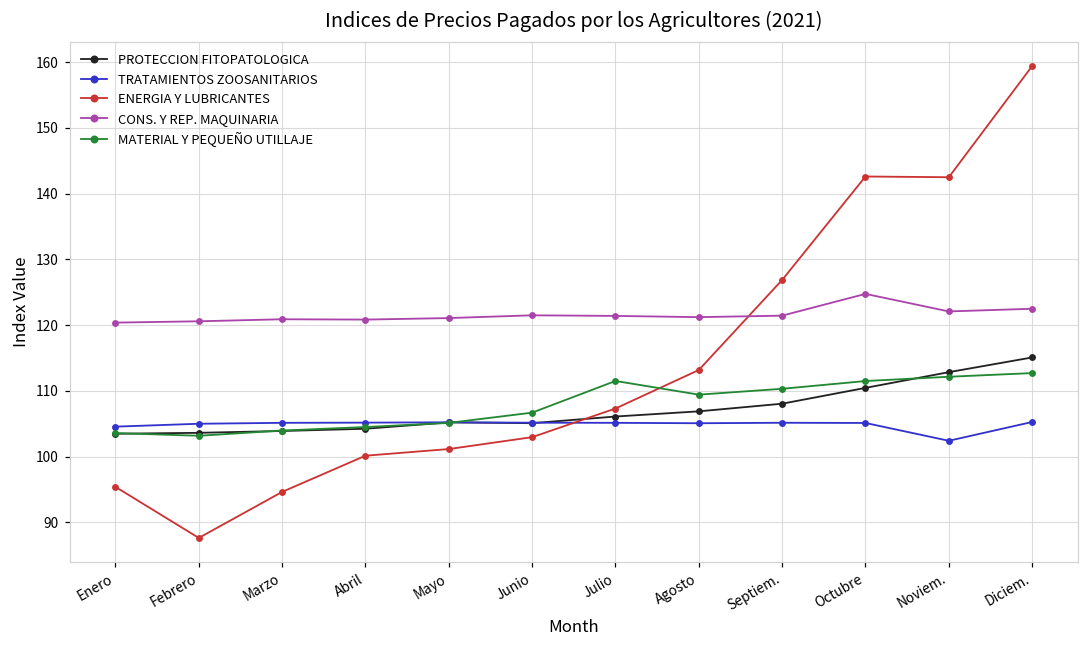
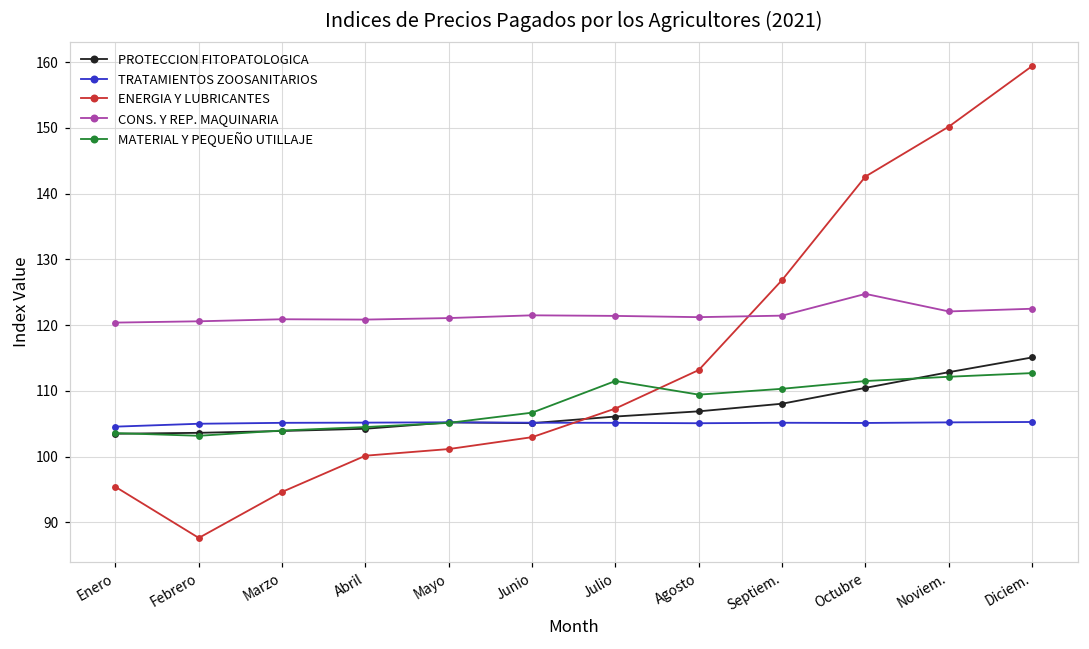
  {
    "PROTECCION FITOPATOLOGICA": {
      "Febrero": 104,
      "Julio": 106,
      "Agosto": 107,
      "Septiem.": 108,
      "Octubre": 110,
      "Noviem.": 113,
      "Diciem.": 115
    },
    "TRATAMIENTOS ZOOSANITARIOS": {
      "Enero": 105,
      "Febrero": 105,
      "Marzo": 105,
      "Abril": 105,
      "Julio": 105,
      "Agosto": 105,
      "Septiem.": 105,
      "Octubre": 105,
-     "Noviem.": 102,
+     "Noviem.": 105,
      "Diciem.": 105
    },
    "ENERGIA Y LUBRICANTES": {
      "Enero": 95,
      "Febrero": 88,
      "Marzo": 95,
      "Abril": 100,
      "Mayo": 101,
      "Junio": 103,
      "Julio": 107,
      "Agosto": 113,
      "Septiem.": 127,
      "Octubre": 143,
-     "Noviem.": 143,
+     "Noviem.": 150,
      "Diciem.": 159
    },
    "CONS. Y REP. MAQUINARIA": {
      "Enero": 120,
      "Febrero": 121,
      "Marzo": 121,
      "Abril": 121,
      "Mayo": 121,
      "Junio": 121,
      "Julio": 121,
      "Agosto": 121,
      "Septiem.": 121,
      "Octubre": 125,
      "Noviem.": 122,
      "Diciem.": 122
    },
    "MATERIAL Y PEQUEÑO UTILLAJE": {
      "Febrero": 103,
      "Junio": 107,
      "Julio": 112,
      "Agosto": 109,
      "Septiem.": 110,
      "Octubre": 111,
      "Noviem.": 112,
      "Diciem.": 113
    }
  }
